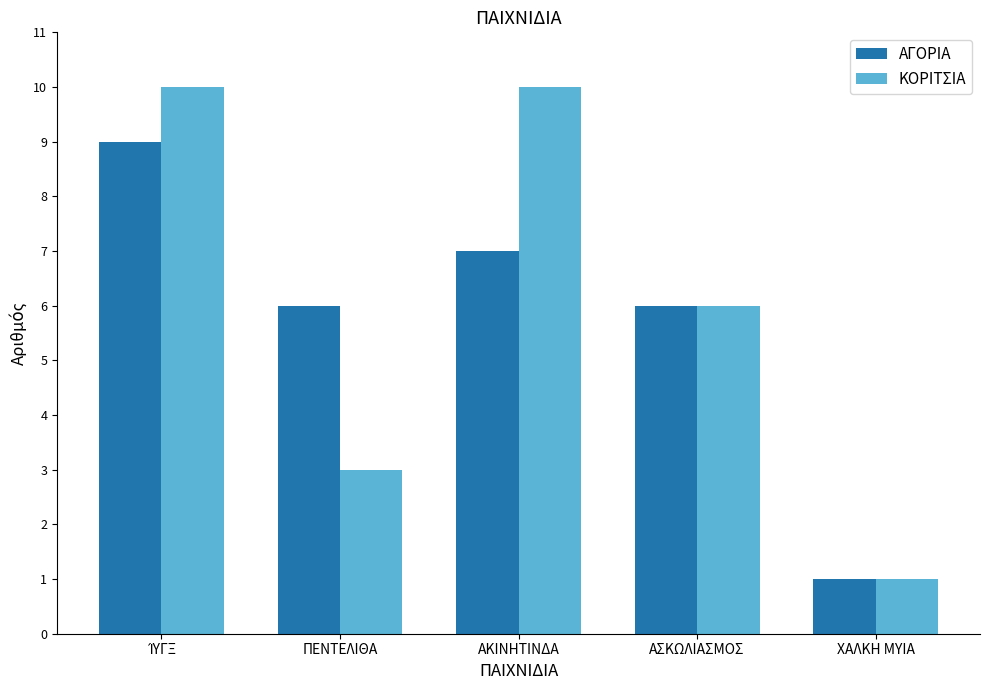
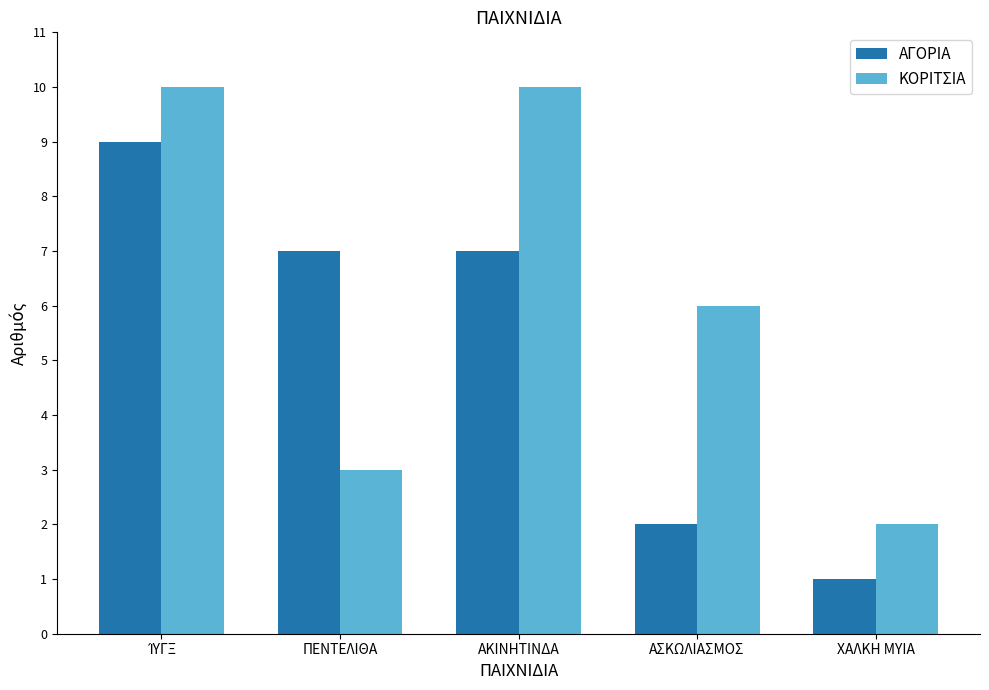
  {
    "ΑΓΟΡΙΑ": {
      "ΊΥΓΞ": 9,
-     "ΠΕΝΤΕΛΙΘΑ": 6,
+     "ΠΕΝΤΕΛΙΘΑ": 7,
      "ΑΚΙΝΗΤΙΝΔΑ": 7,
-     "ΑΣΚΩΛΙΑΣΜΟΣ": 6,
+     "ΑΣΚΩΛΙΑΣΜΟΣ": 2,
      "ΧΑΛΚΗ ΜΥΙΑ": 1
    },
    "ΚΟΡΙΤΣΙΑ": {
      "ΊΥΓΞ": 10,
      "ΠΕΝΤΕΛΙΘΑ": 3,
      "ΑΚΙΝΗΤΙΝΔΑ": 10,
      "ΑΣΚΩΛΙΑΣΜΟΣ": 6,
-     "ΧΑΛΚΗ ΜΥΙΑ": 1
+     "ΧΑΛΚΗ ΜΥΙΑ": 2
    }
  }
